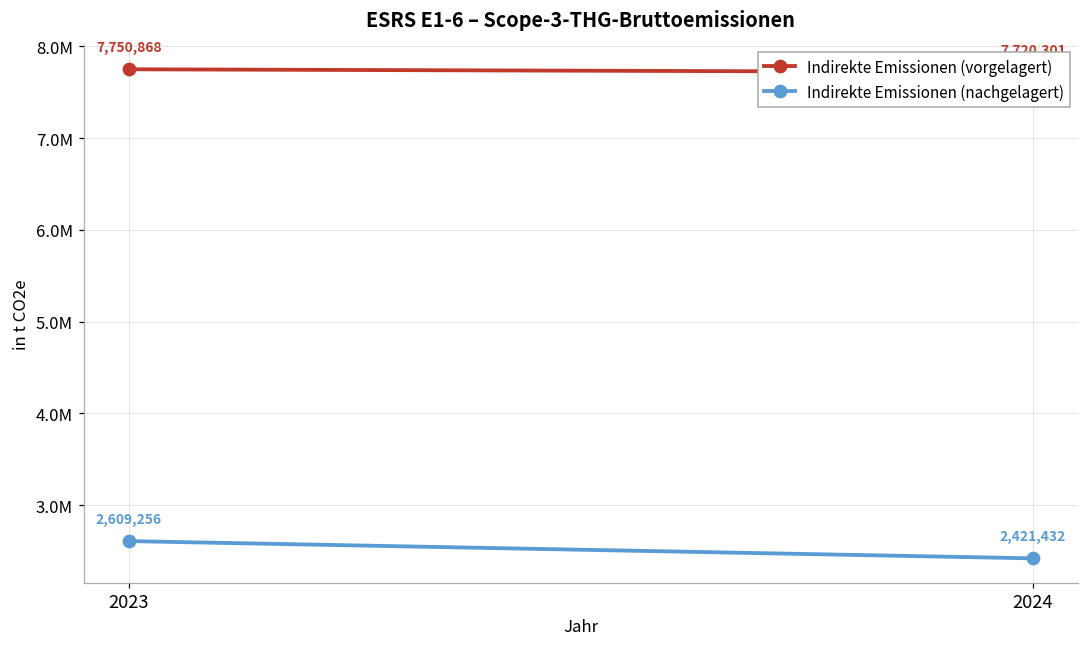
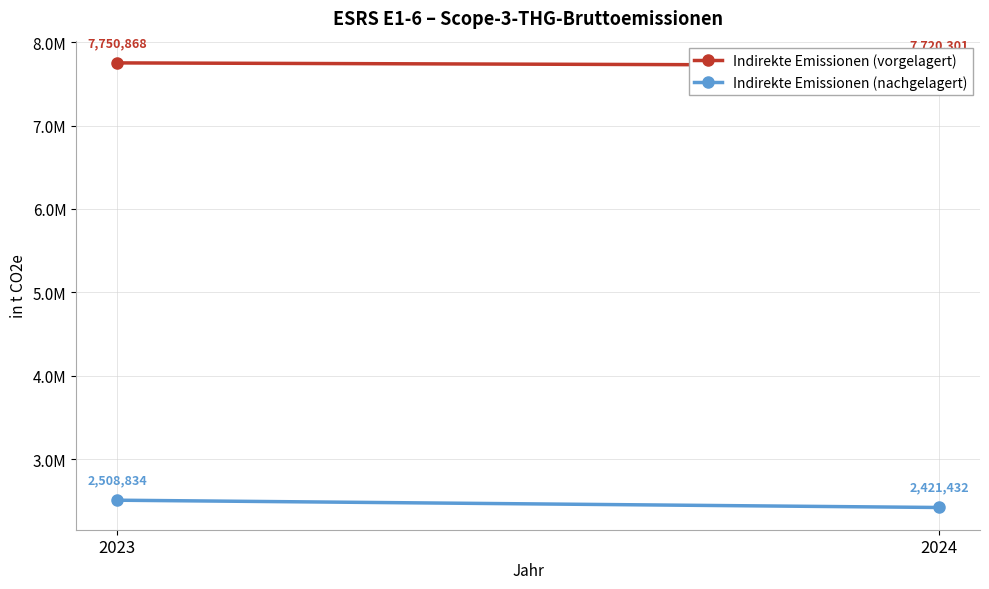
  {
    "Indirekte Emissionen (vorgelagert)": {
      "2023": "7,750,868"
    },
    "Indirekte Emissionen (nachgelagert)": {
-     "2023": "2,609,256",
+     "2023": "2,508,834",
      "2024": "2,421,432"
    }
  }
